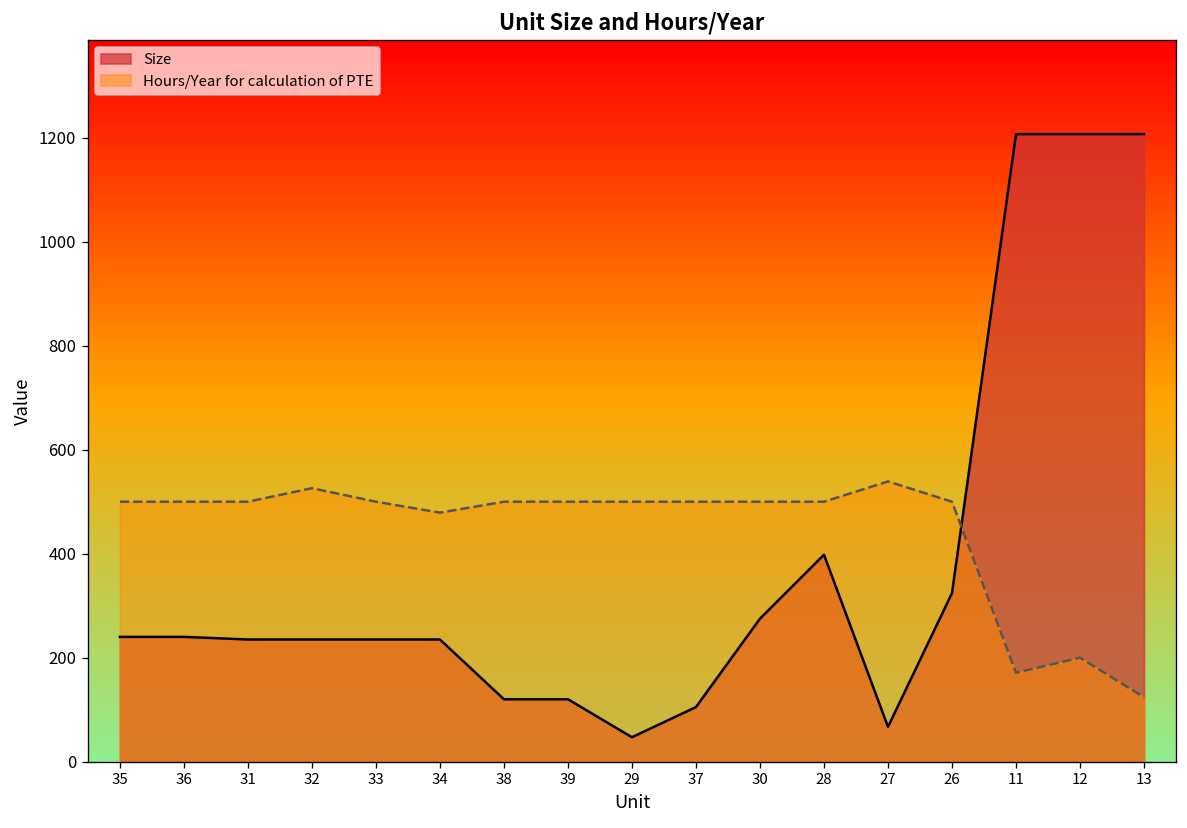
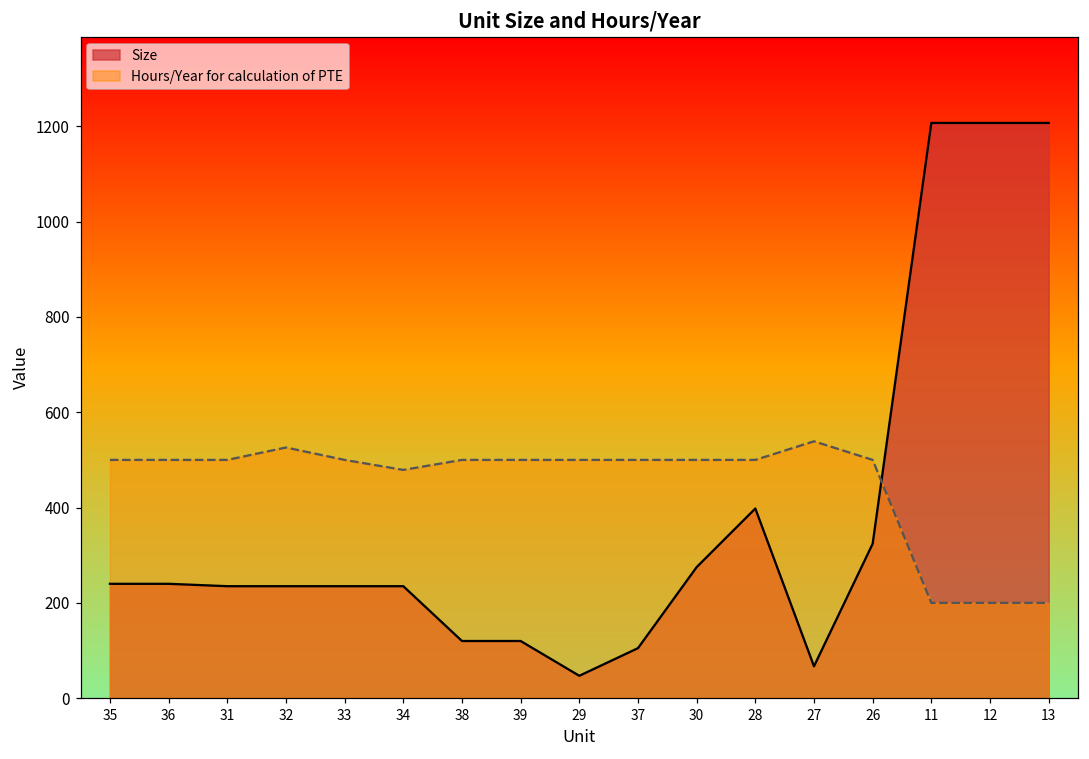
  {
    "Size": {
      "35": 240,
      "36": 240,
      "31": 240,
      "32": 240,
      "33": 240,
      "34": 240,
      "38": 120,
      "39": 120,
      "29": 50,
      "37": 110,
      "30": 280,
      "28": 400,
      "27": 70,
      "26": 320,
      "11": 1210,
      "12": 1210,
      "13": 1210
    },
    "Hours/Year for calculation of PTE": {
      "35": 500,
      "36": 500,
      "31": 500,
      "32": 530,
      "33": 500,
      "34": 480,
      "38": 500,
      "39": 500,
      "29": 500,
      "37": 500,
      "30": 500,
      "28": 500,
      "27": 540,
      "26": 500,
-     "11": 170,
+     "11": 200,
      "12": 200,
-     "13": 120
+     "13": 200
    }
  }
